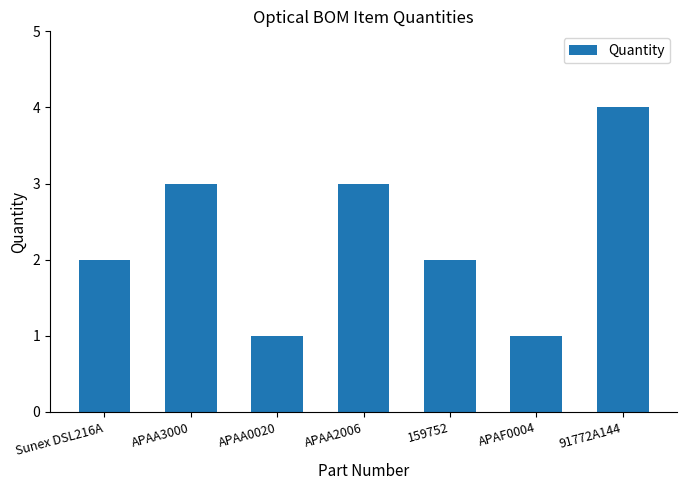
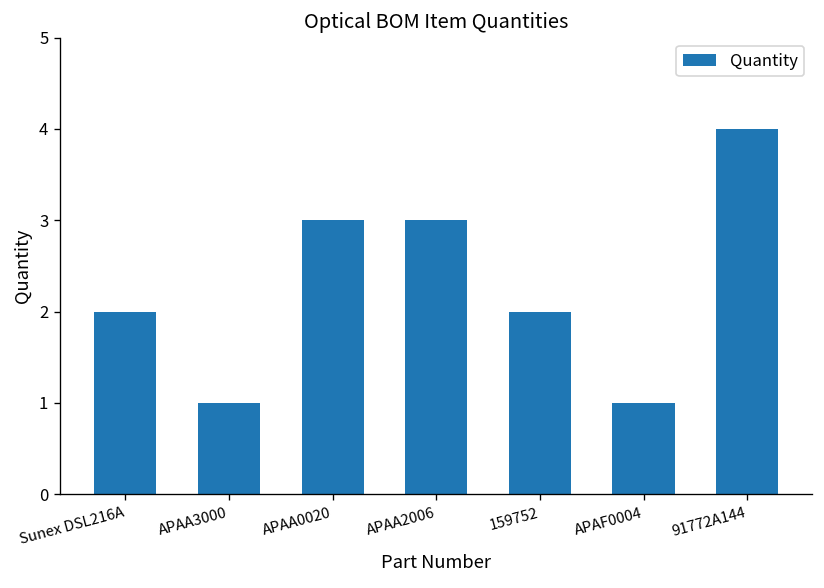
  {
    "Sunex DSL216A": 2,
-   "APAA3000": 3,
-   "APAA0020": 1,
+   "APAA3000": 1,
+   "APAA0020": 3,
    "APAA2006": 3,
    "159752": 2,
    "APAF0004": 1,
    "91772A144": 4
  }
